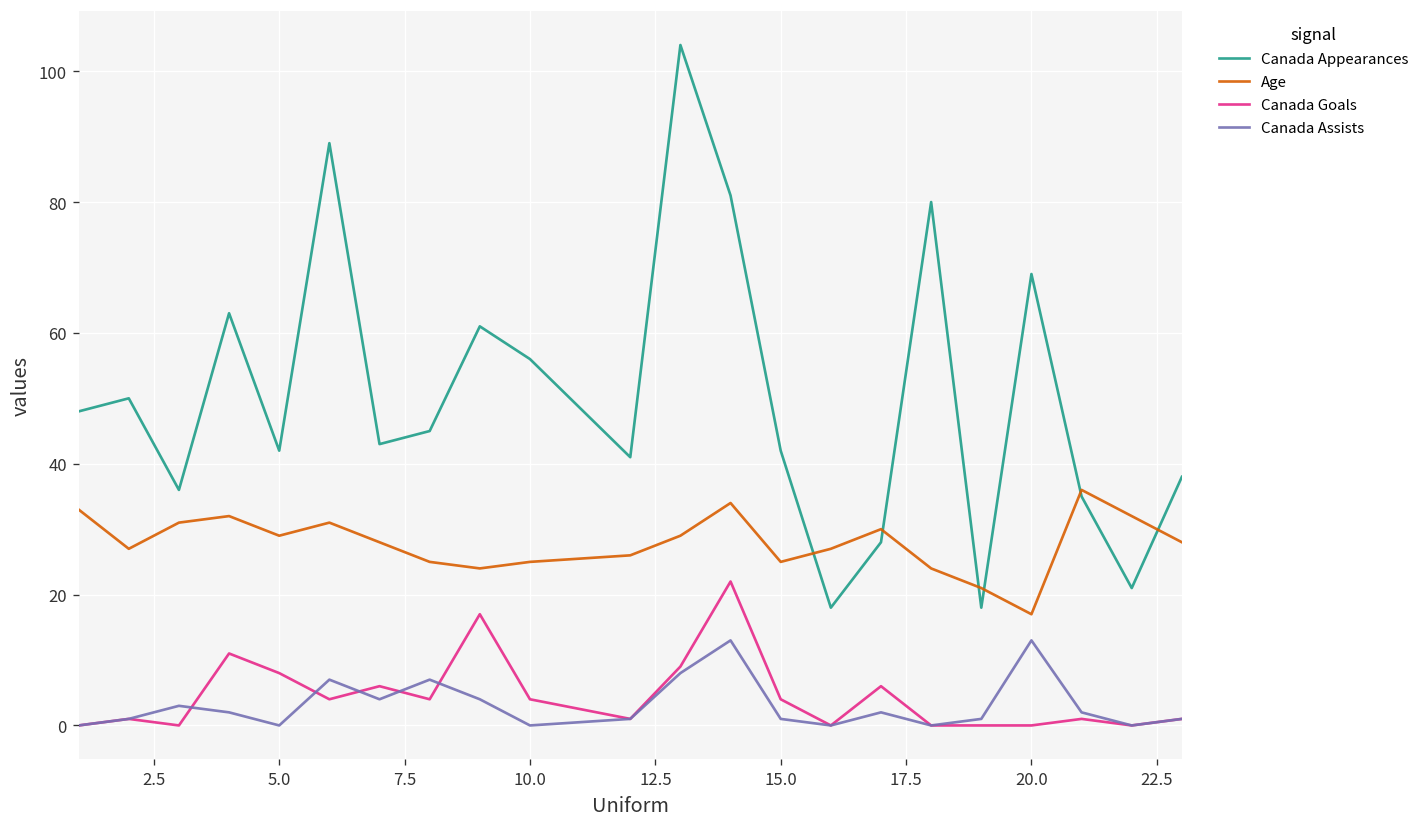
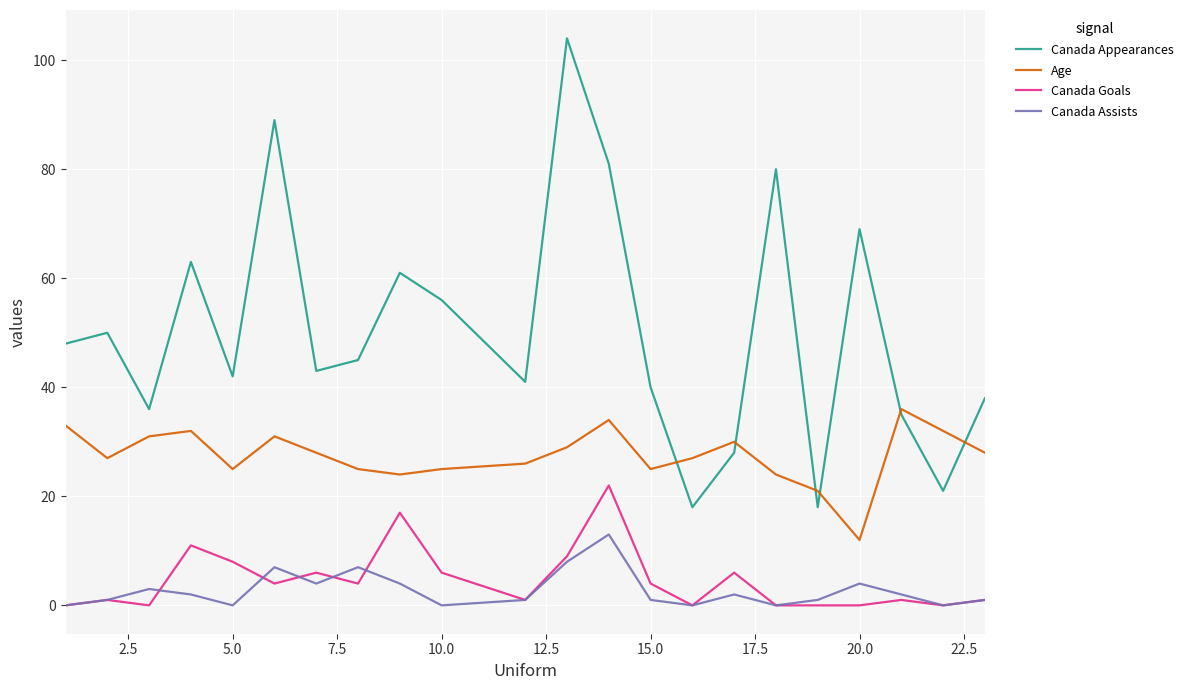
  {
    "Canada Appearances": {
      "5.0": 42,
      "10.0": 56,
-     "15.0": 42,
+     "15.0": 40,
      "20.0": 69
    },
    "Age": {
-     "5.0": 29,
+     "5.0": 25,
      "10.0": 25,
      "15.0": 25,
-     "20.0": 17
+     "20.0": 12
    },
    "Canada Goals": {
      "5.0": 8,
-     "10.0": 4,
+     "10.0": 6,
      "15.0": 4,
      "20.0": 0
    },
    "Canada Assists": {
      "5.0": 0,
      "10.0": 0,
      "15.0": 1,
-     "20.0": 13
+     "20.0": 4
    }
  }
